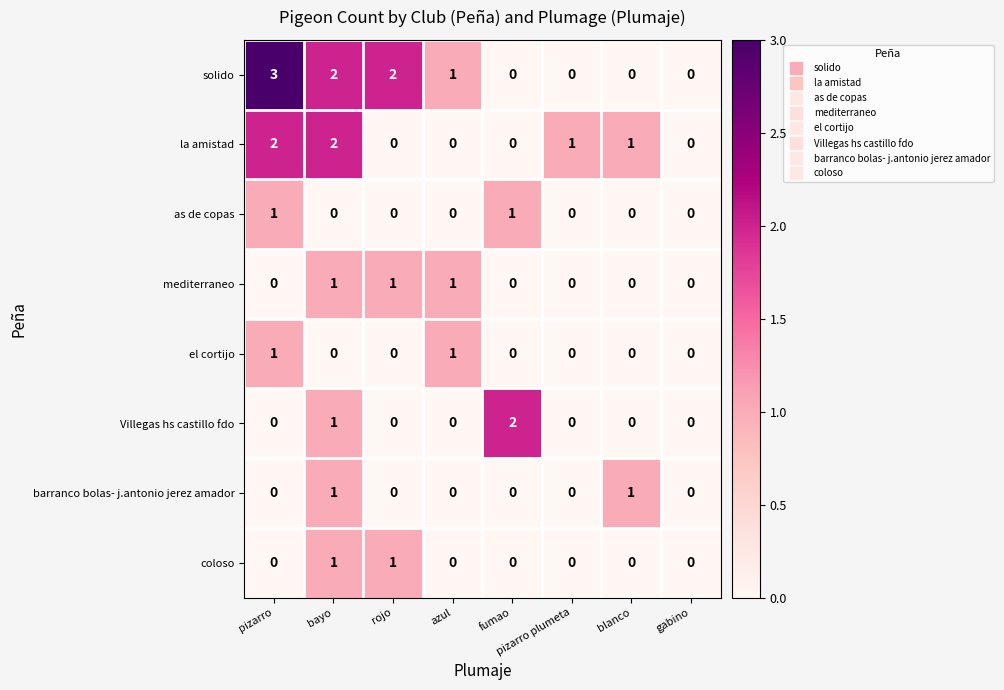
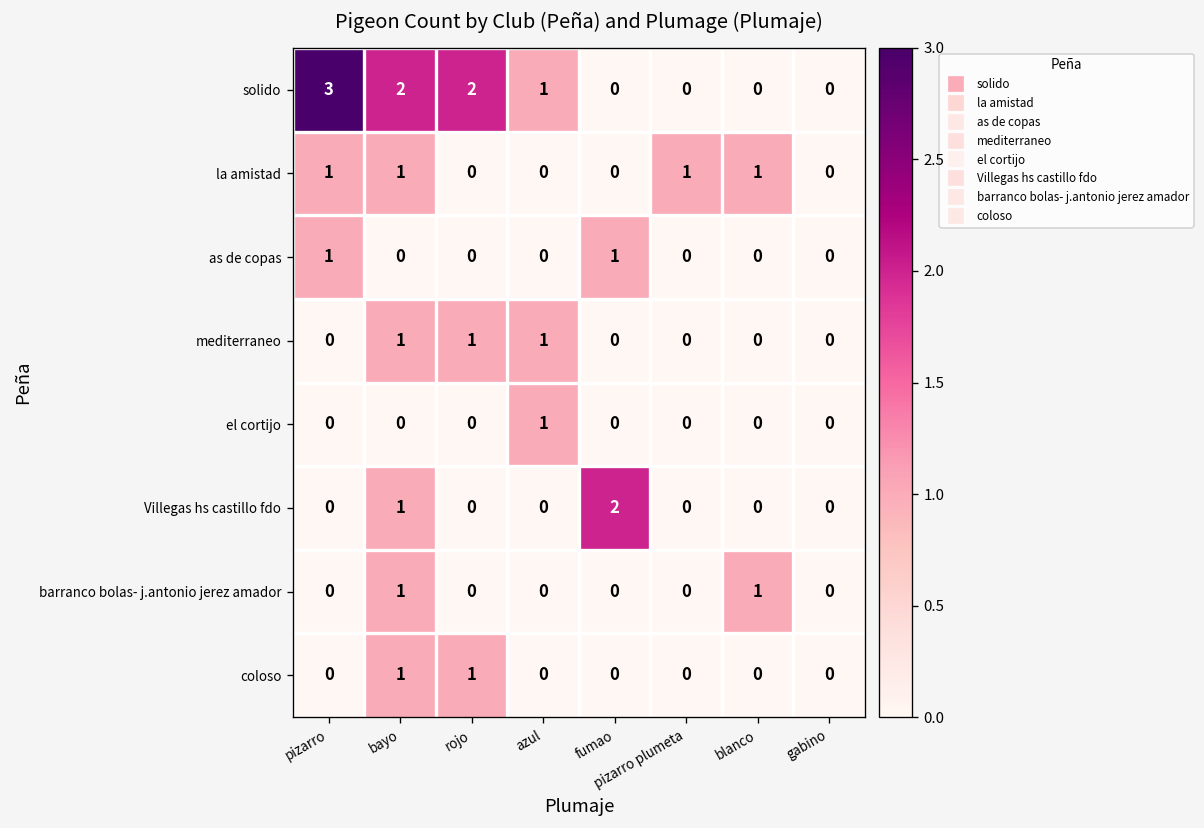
  {
    "solido": {
      "pizarro": 3,
      "bayo": 2,
      "rojo": 2,
      "azul": 1,
      "fumao": 0,
      "pizarro plumeta": 0,
      "blanco": 0,
      "gabino": 0
    },
    "la amistad": {
-     "pizarro": 2,
-     "bayo": 2,
+     "pizarro": 1,
+     "bayo": 1,
      "rojo": 0,
      "azul": 0,
      "fumao": 0,
      "pizarro plumeta": 1,
      "blanco": 1,
      "gabino": 0
    },
    "as de copas": {
      "pizarro": 1,
      "bayo": 0,
      "rojo": 0,
      "azul": 0,
      "fumao": 1,
      "pizarro plumeta": 0,
      "blanco": 0,
      "gabino": 0
    },
    "mediterraneo": {
      "pizarro": 0,
      "bayo": 1,
      "rojo": 1,
      "azul": 1,
      "fumao": 0,
      "pizarro plumeta": 0,
      "blanco": 0,
      "gabino": 0
    },
    "el cortijo": {
-     "pizarro": 1,
+     "pizarro": 0,
      "bayo": 0,
      "rojo": 0,
      "azul": 1,
      "fumao": 0,
      "pizarro plumeta": 0,
      "blanco": 0,
      "gabino": 0
    },
    "Villegas hs castillo fdo": {
      "pizarro": 0,
      "bayo": 1,
      "rojo": 0,
      "azul": 0,
      "fumao": 2,
      "pizarro plumeta": 0,
      "blanco": 0,
      "gabino": 0
    },
    "barranco bolas- j.antonio jerez amador": {
      "pizarro": 0,
      "bayo": 1,
      "rojo": 0,
      "azul": 0,
      "fumao": 0,
      "pizarro plumeta": 0,
      "blanco": 1,
      "gabino": 0
    },
    "coloso": {
      "pizarro": 0,
      "bayo": 1,
      "rojo": 1,
      "azul": 0,
      "fumao": 0,
      "pizarro plumeta": 0,
      "blanco": 0,
      "gabino": 0
    }
  }
